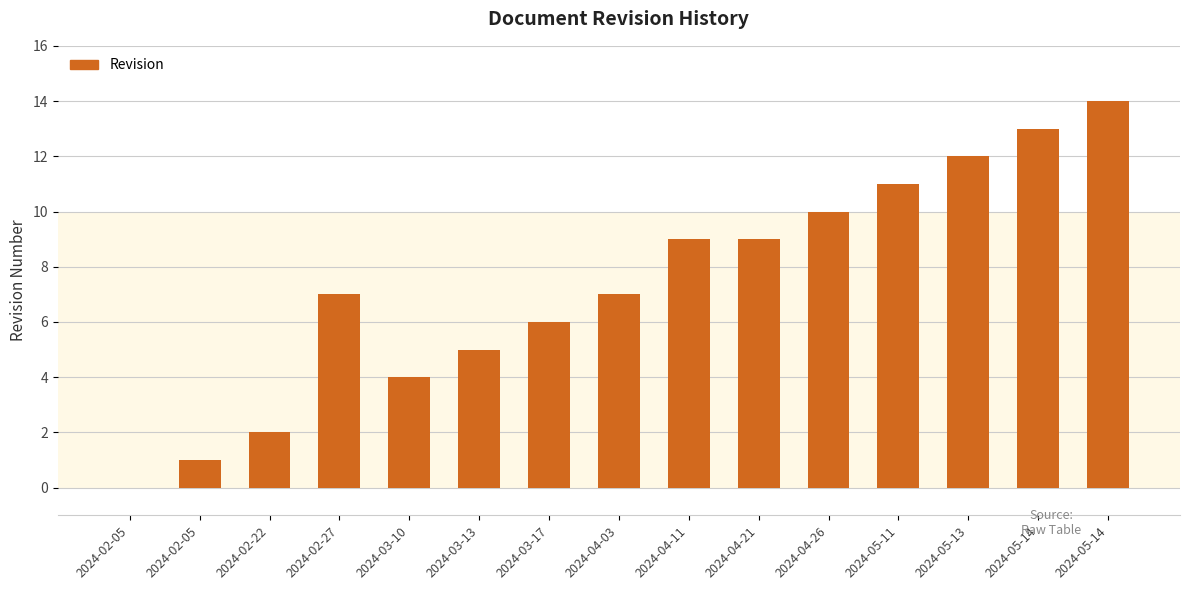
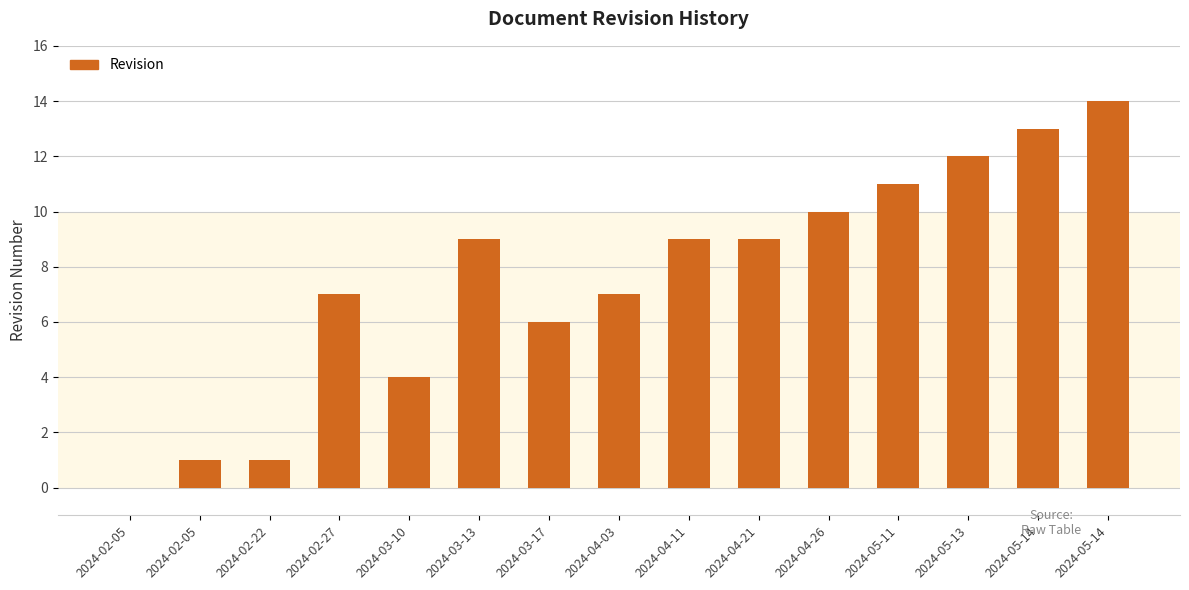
  {
-   "2024-02-22": 2,
+   "2024-02-22": 1,
    "2024-02-27": 7,
    "2024-03-10": 4,
-   "2024-03-13": 5,
+   "2024-03-13": 9,
    "2024-03-17": 6,
    "2024-04-03": 7,
    "2024-04-11": 9,
    "2024-04-21": 9,
    "2024-04-26": 10,
    "2024-05-11": 11,
    "2024-05-13": 12
  }
